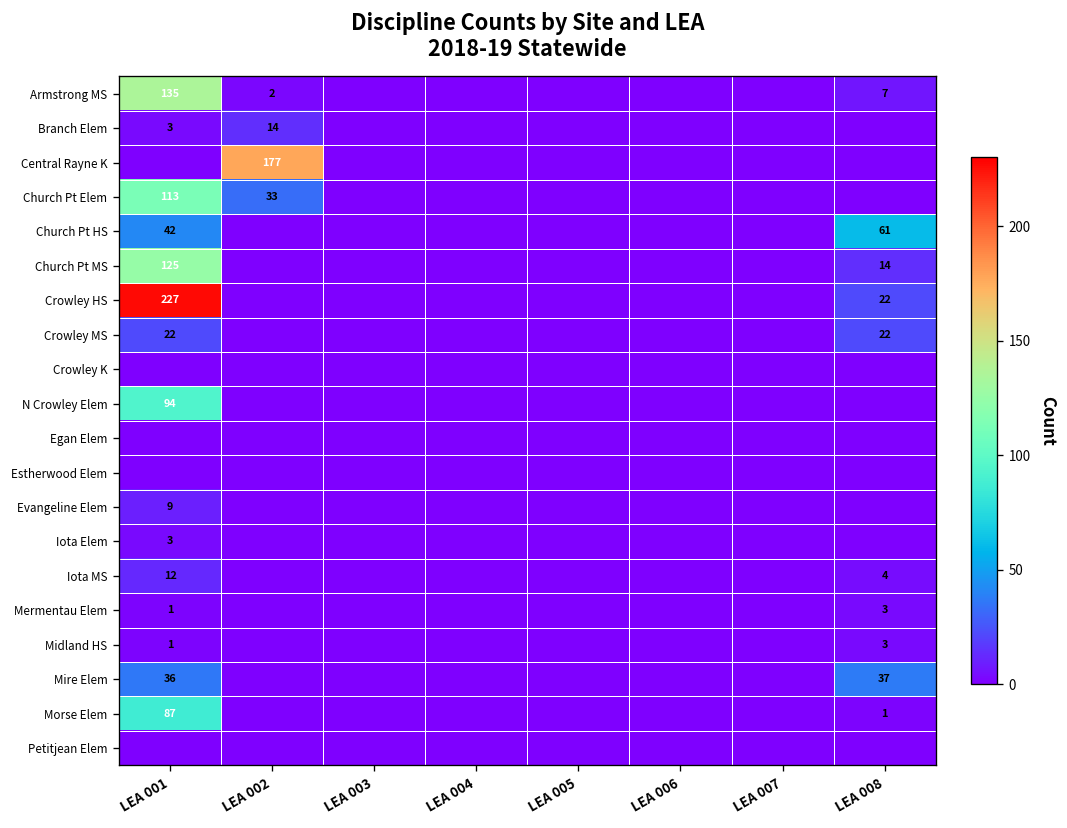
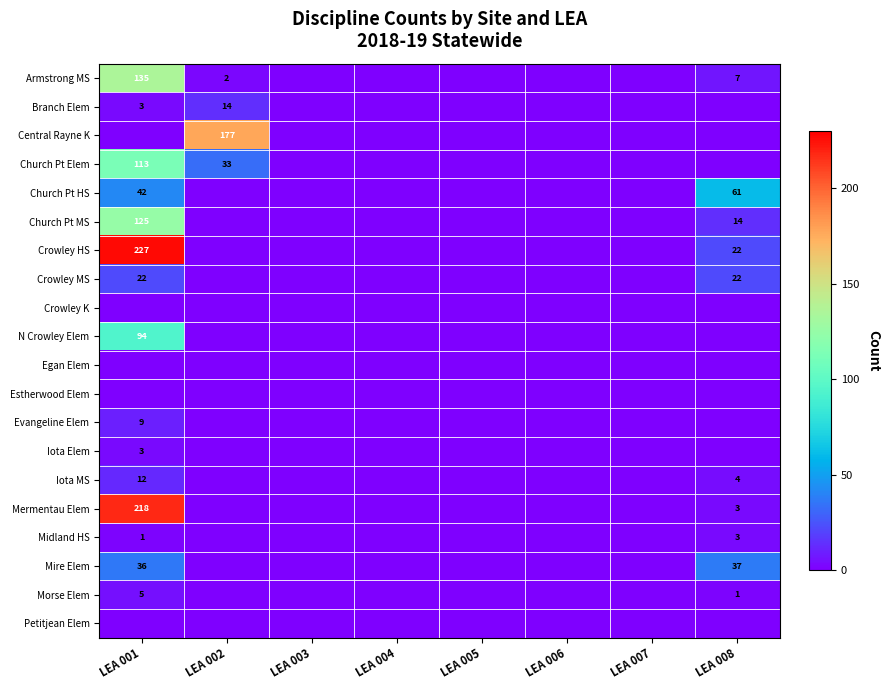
  {
    "Armstrong MS": {
      "LEA 001": 135,
      "LEA 002": 2,
      "LEA 008": 7
    },
    "Branch Elem": {
      "LEA 001": 3,
      "LEA 002": 14
    },
    "Central Rayne K": {
      "LEA 002": 177
    },
    "Church Pt Elem": {
      "LEA 001": 113,
      "LEA 002": 33
    },
    "Church Pt HS": {
      "LEA 001": 42,
      "LEA 008": 61
    },
    "Church Pt MS": {
      "LEA 001": 125,
      "LEA 008": 14
    },
    "Crowley HS": {
      "LEA 001": 227,
      "LEA 008": 22
    },
    "Crowley MS": {
      "LEA 001": 22,
      "LEA 008": 22
    },
    "N Crowley Elem": {
      "LEA 001": 94
    },
    "Evangeline Elem": {
      "LEA 001": 9
    },
    "Iota Elem": {
      "LEA 001": 3
    },
    "Iota MS": {
      "LEA 001": 12,
      "LEA 008": 4
    },
    "Mermentau Elem": {
-     "LEA 001": 1,
+     "LEA 001": 218,
      "LEA 008": 3
    },
    "Midland HS": {
      "LEA 001": 1,
      "LEA 008": 3
    },
    "Mire Elem": {
      "LEA 001": 36,
      "LEA 008": 37
    },
    "Morse Elem": {
-     "LEA 001": 87,
+     "LEA 001": 5,
      "LEA 008": 1
    }
  }
